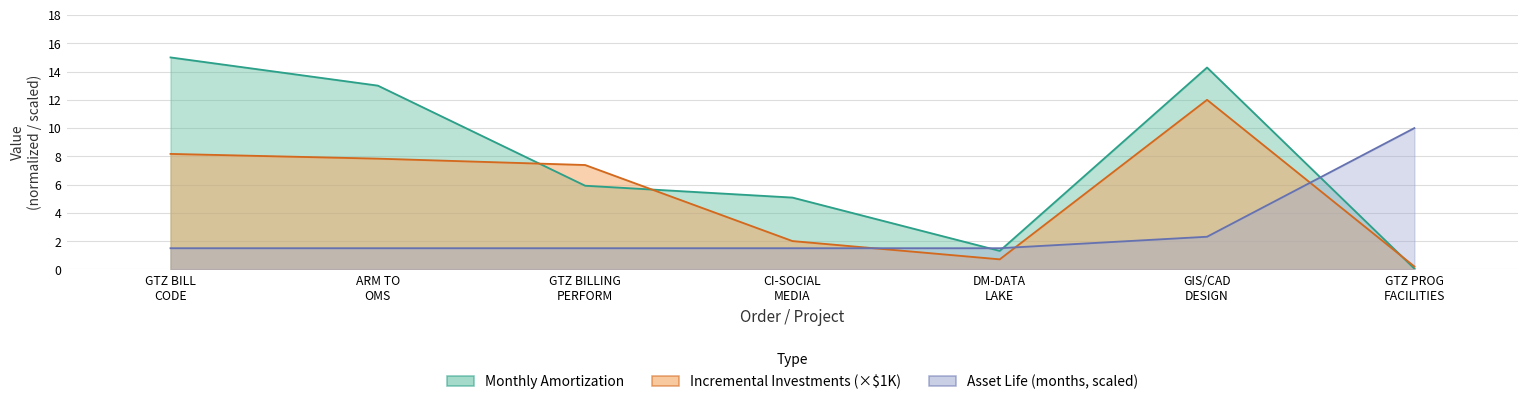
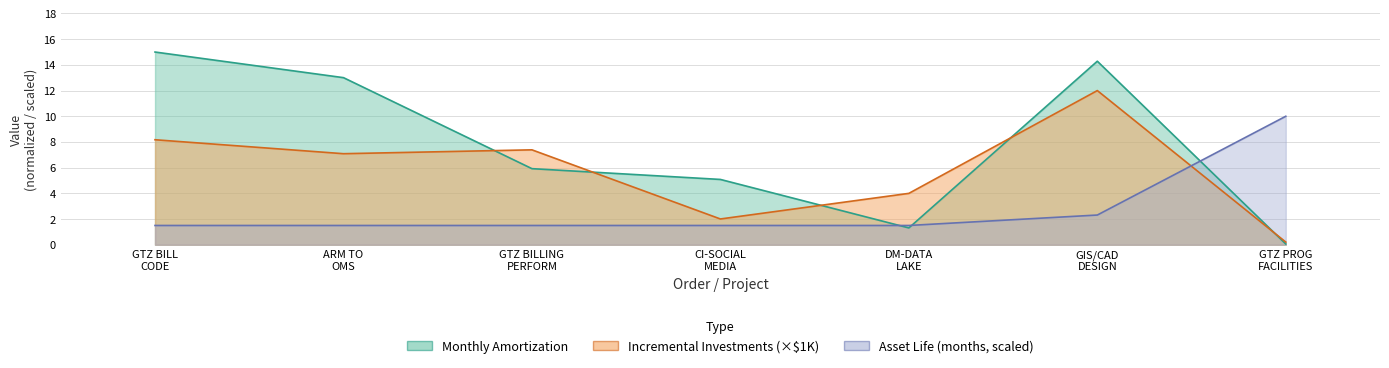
  {
    "Incremental Investments (×$1K)": {
      "GTZ BILL CODE": 8.2,
-     "ARM TO OMS": 7.8,
+     "ARM TO OMS": 7.1,
      "GTZ BILLING PERFORM": 7.4,
      "CI-SOCIAL MEDIA": 2.0,
-     "DM-DATA LAKE": 0.7,
+     "DM-DATA LAKE": 4.0,
      "GIS/CAD DESIGN": 12.0
    }
  }
